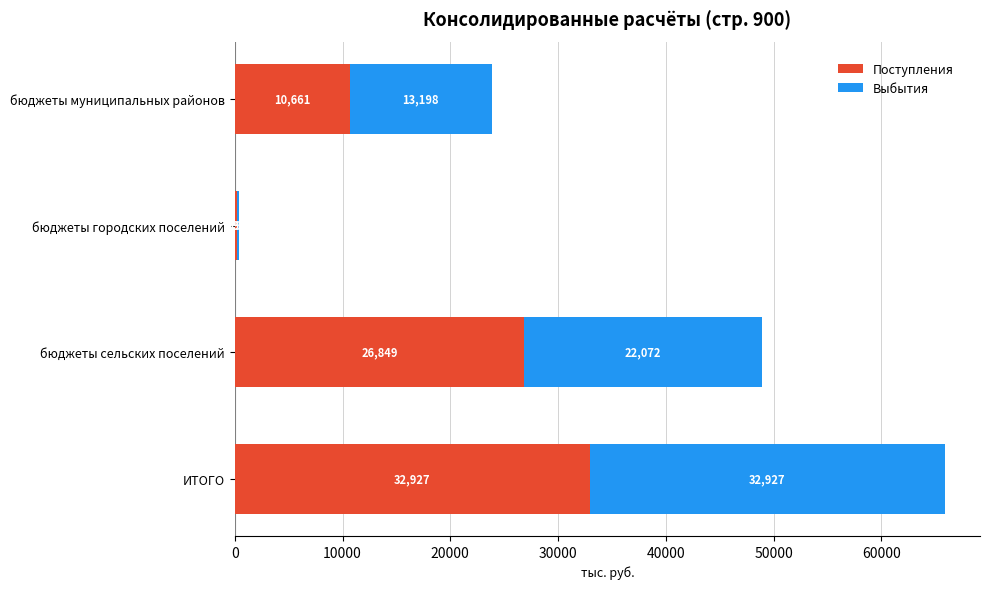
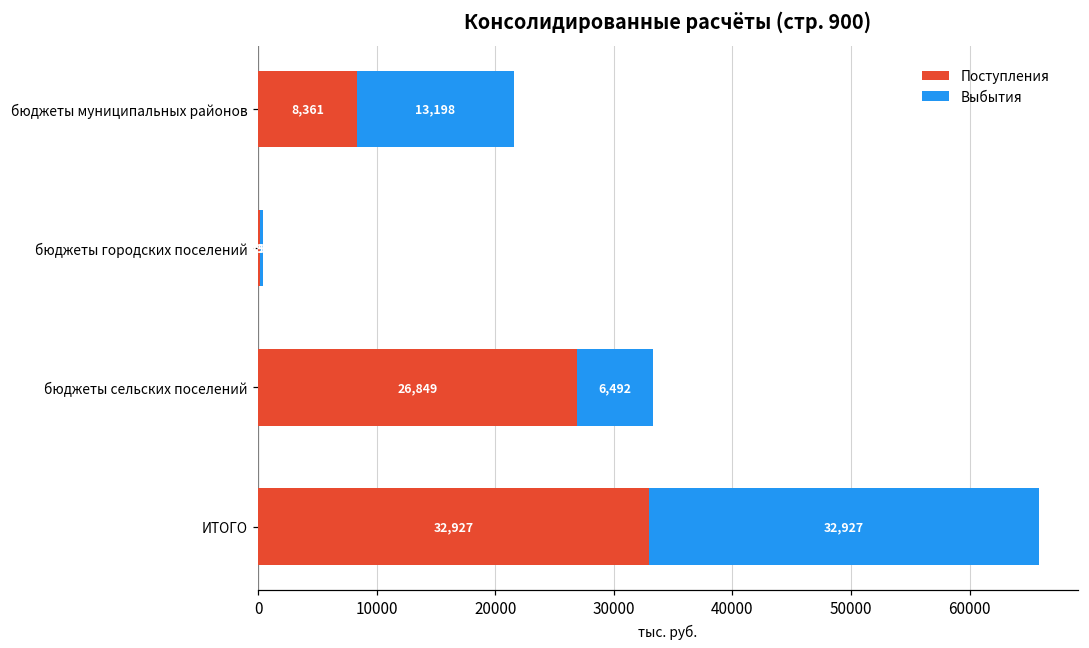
  {
    "Поступления": {
-     "бюджеты муниципальных районов": "10,661",
+     "бюджеты муниципальных районов": "8,361",
      "бюджеты сельских поселений": "26,849",
      "ИТОГО": "32,927"
    },
    "Выбытия": {
      "бюджеты муниципальных районов": "13,198",
-     "бюджеты сельских поселений": "22,072",
+     "бюджеты сельских поселений": "6,492",
      "ИТОГО": "32,927"
    }
  }
